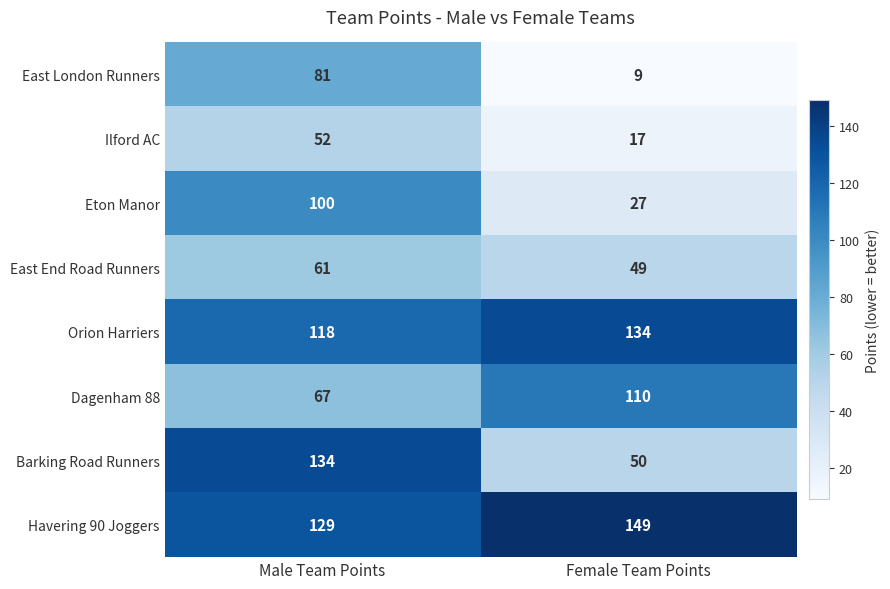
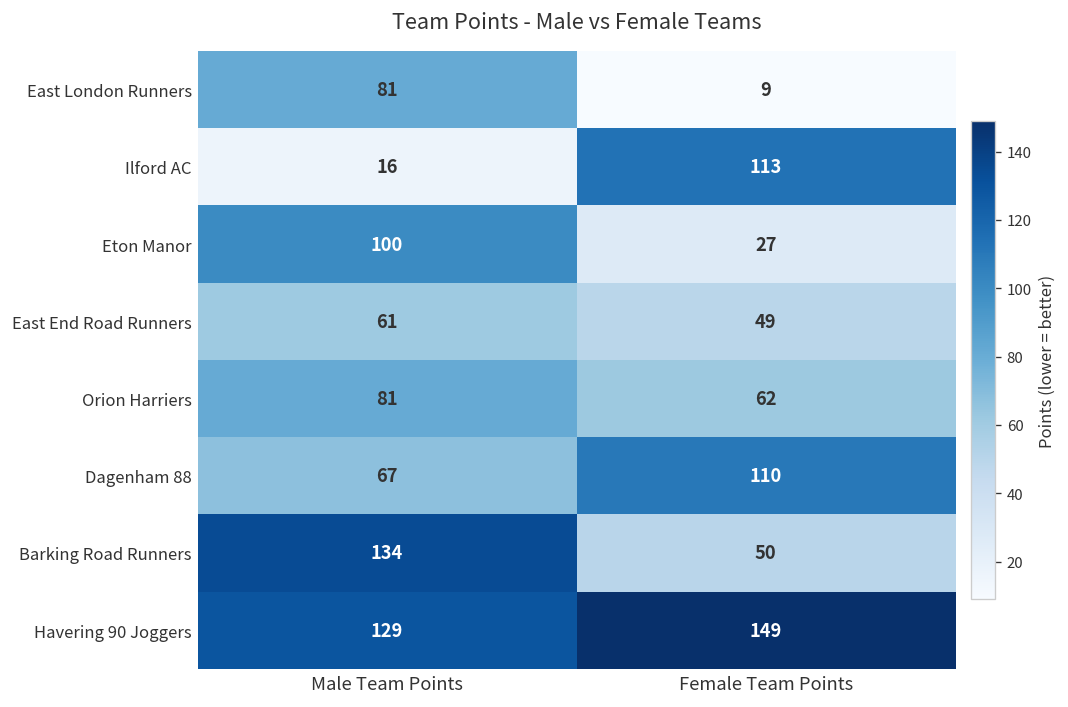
  {
    "East London Runners": {
      "Male Team Points": 81,
      "Female Team Points": 9
    },
    "Ilford AC": {
-     "Male Team Points": 52,
-     "Female Team Points": 17
+     "Male Team Points": 16,
+     "Female Team Points": 113
    },
    "Eton Manor": {
      "Male Team Points": 100,
      "Female Team Points": 27
    },
    "East End Road Runners": {
      "Male Team Points": 61,
      "Female Team Points": 49
    },
    "Orion Harriers": {
-     "Male Team Points": 118,
-     "Female Team Points": 134
+     "Male Team Points": 81,
+     "Female Team Points": 62
    },
    "Dagenham 88": {
      "Male Team Points": 67,
      "Female Team Points": 110
    },
    "Barking Road Runners": {
      "Male Team Points": 134,
      "Female Team Points": 50
    },
    "Havering 90 Joggers": {
      "Male Team Points": 129,
      "Female Team Points": 149
    }
  }
